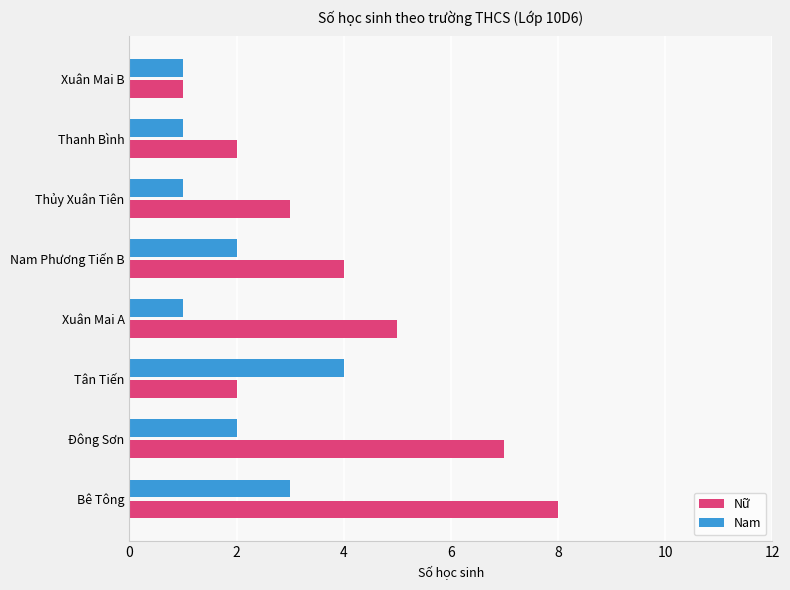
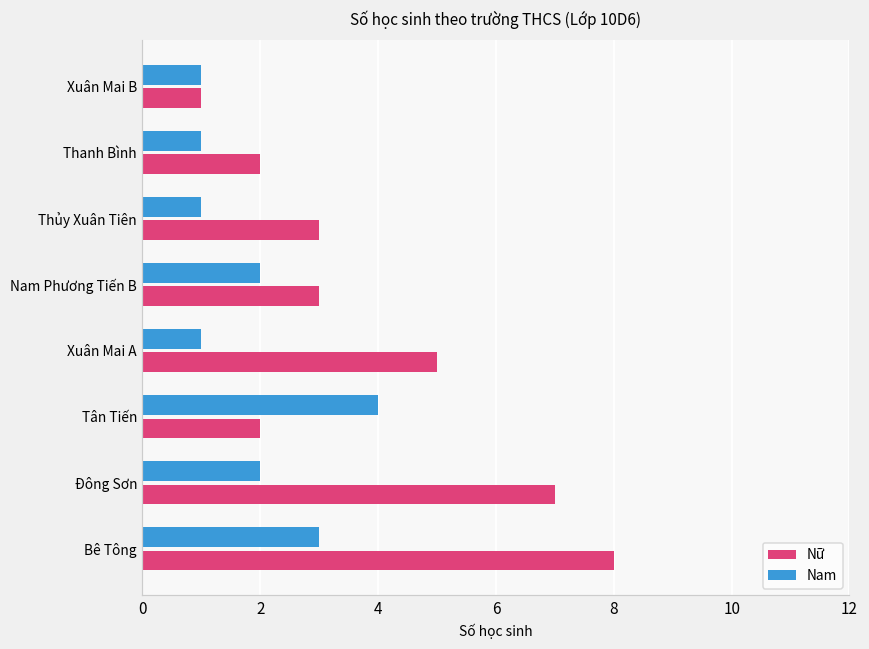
  {
    "Nữ": {
      "Xuân Mai B": 1,
      "Thanh Bình": 2,
      "Thủy Xuân Tiên": 3,
-     "Nam Phương Tiến B": 4,
+     "Nam Phương Tiến B": 3,
      "Xuân Mai A": 5,
      "Tân Tiến": 2,
      "Đông Sơn": 7,
      "Bê Tông": 8
    },
    "Nam": {
      "Xuân Mai B": 1,
      "Thanh Bình": 1,
      "Thủy Xuân Tiên": 1,
      "Nam Phương Tiến B": 2,
      "Xuân Mai A": 1,
      "Tân Tiến": 4,
      "Đông Sơn": 2,
      "Bê Tông": 3
    }
  }
